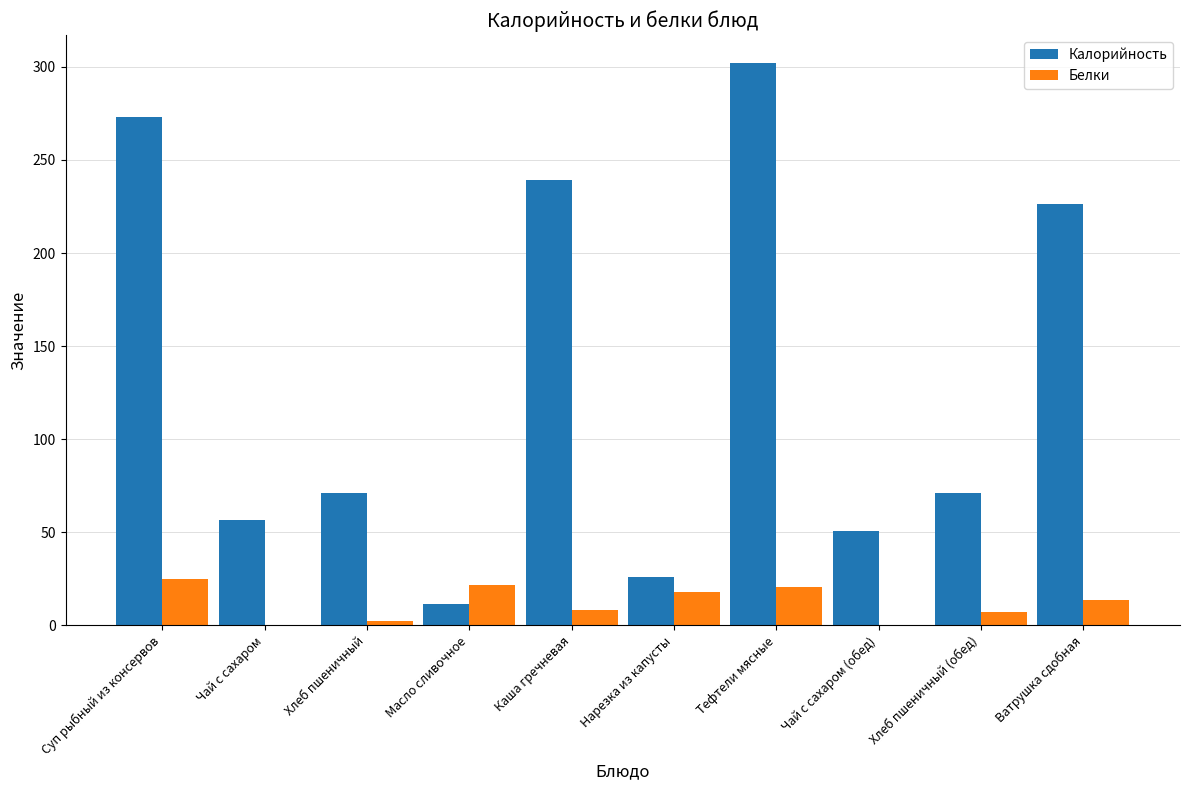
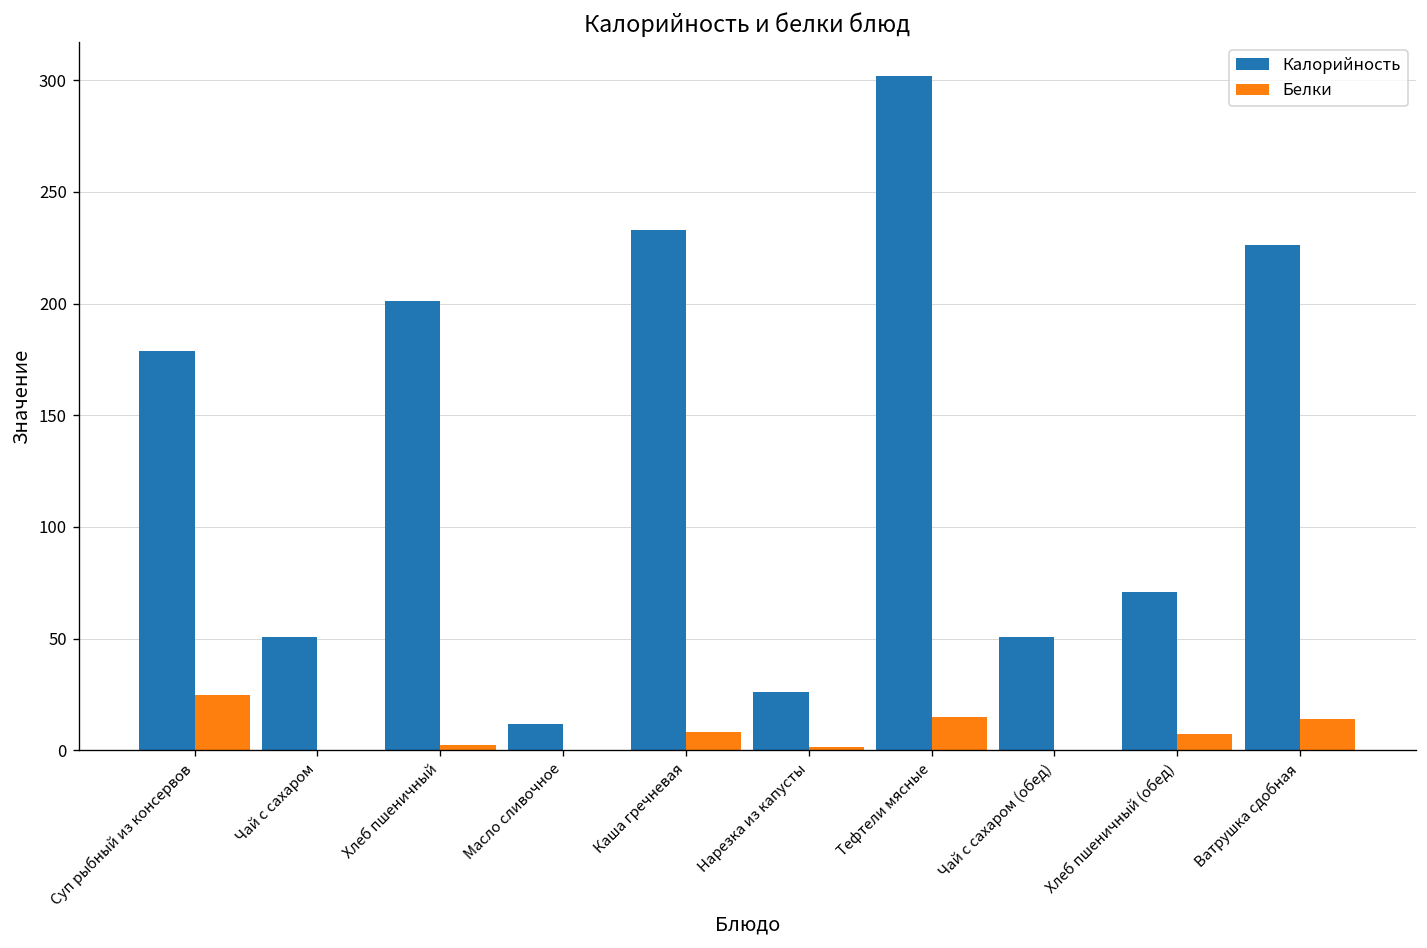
  {
    "Калорийность": {
-     "Суп рыбный из консервов": 273,
-     "Чай с сахаром": 56,
-     "Хлеб пшеничный": 71,
+     "Суп рыбный из консервов": 179,
+     "Чай с сахаром": 50,
+     "Хлеб пшеничный": 201,
      "Масло сливочное": 12,
-     "Каша гречневая": 239,
+     "Каша гречневая": 233,
      "Нарезка из капусты": 26,
      "Тефтели мясные": 302,
      "Чай с сахаром (обед)": 50,
      "Хлеб пшеничный (обед)": 71,
      "Ватрушка сдобная": 226
    },
    "Белки": {
      "Суп рыбный из консервов": 25,
      "Чай с сахаром": 0,
      "Хлеб пшеничный": 2,
-     "Масло сливочное": 22,
+     "Масло сливочное": 0,
      "Каша гречневая": 8,
-     "Нарезка из капусты": 18,
-     "Тефтели мясные": 20,
+     "Нарезка из капусты": 2,
+     "Тефтели мясные": 15,
      "Чай с сахаром (обед)": 0,
      "Хлеб пшеничный (обед)": 7,
      "Ватрушка сдобная": 14
    }
  }
